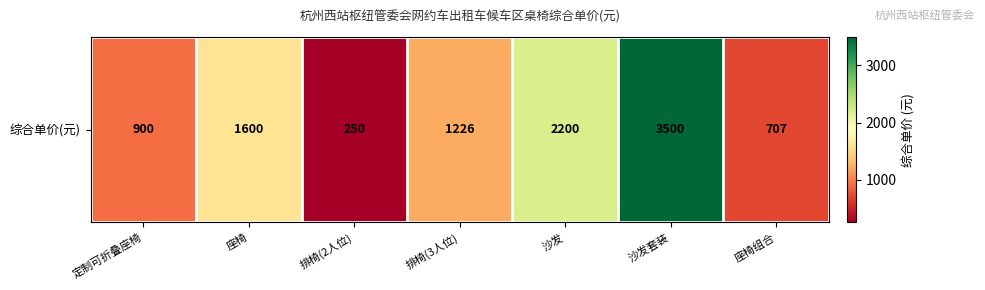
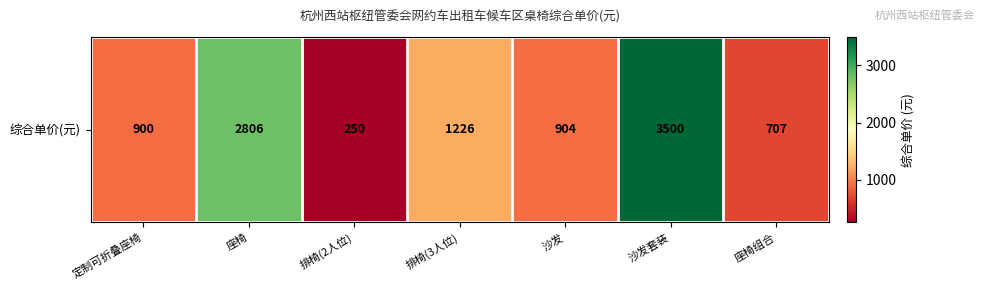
  {
    "综合单价(元)": {
      "定制可折叠座椅": 900,
-     "座椅": 1600,
+     "座椅": 2806,
      "排椅(2人位)": 250,
      "排椅(3人位)": 1226,
-     "沙发": 2200,
+     "沙发": 904,
      "沙发套装": 3500,
      "座椅组合": 707
    }
  }
